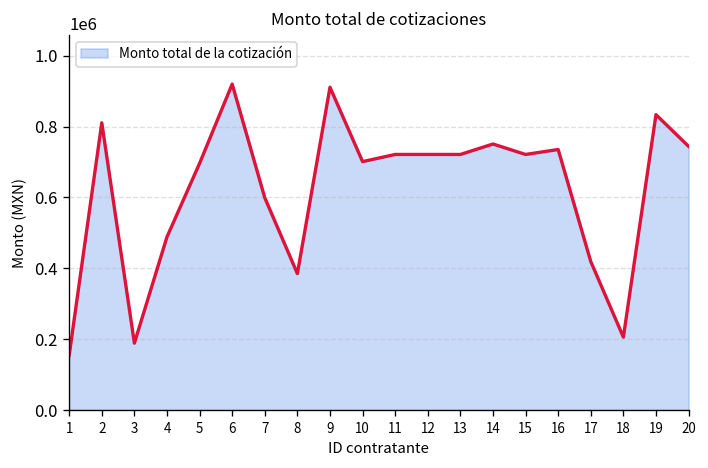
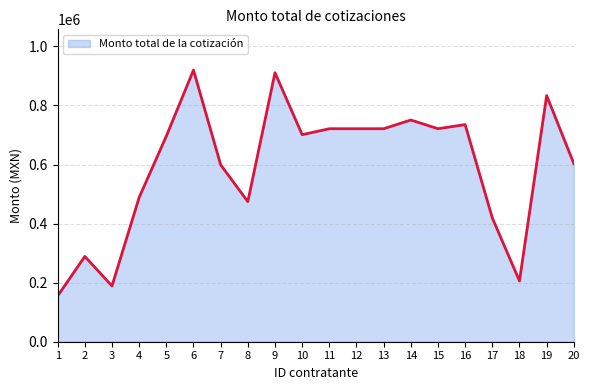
  {
    "1": 150000,
-   "2": 810000,
+   "2": 290000,
    "3": 190000,
    "4": 490000,
    "5": 700000,
    "6": 920000,
    "7": 600000,
-   "8": 380000,
+   "8": 470000,
    "9": 910000,
    "10": 700000,
    "11": 720000,
    "12": 720000,
    "13": 720000,
    "14": 750000,
    "15": 720000,
    "16": 740000,
    "17": 420000,
    "18": 210000,
    "19": 830000,
-   "20": 740000
+   "20": 600000
  }
